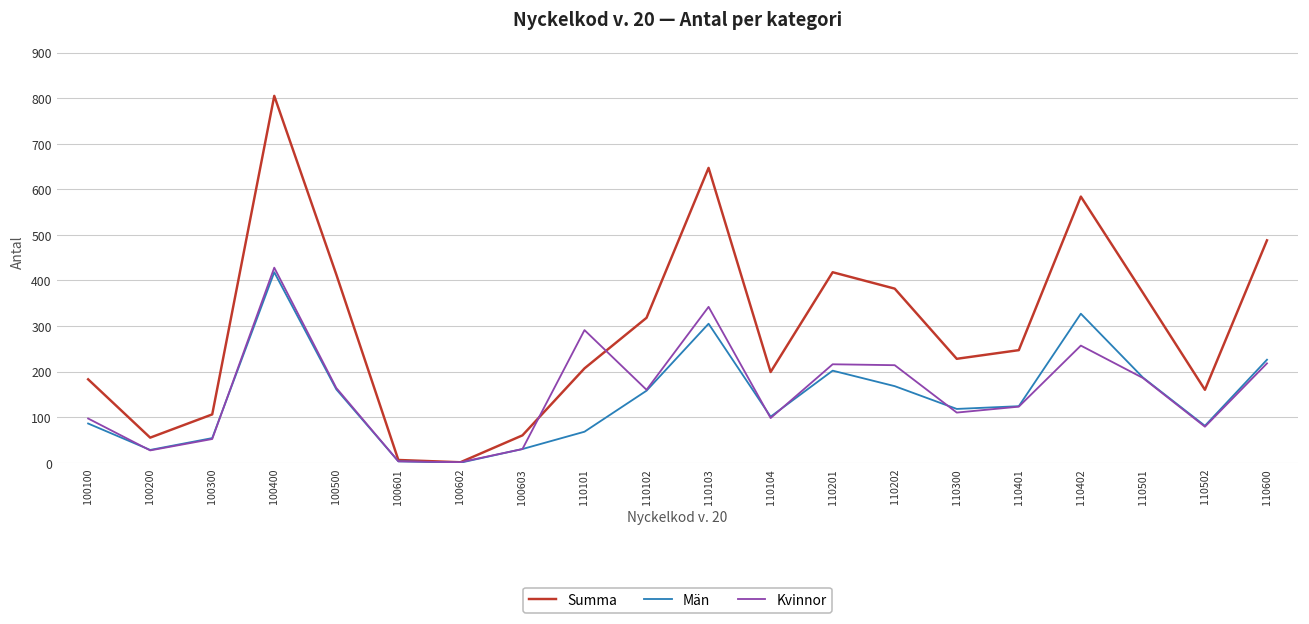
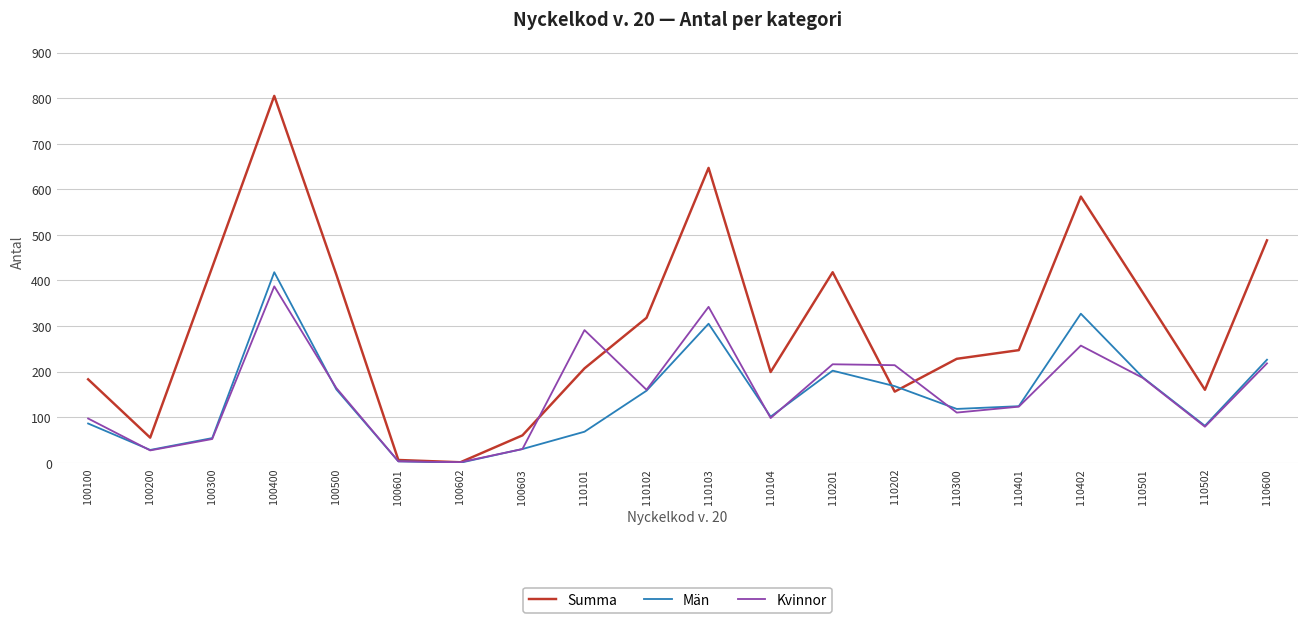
  {
    "Summa": {
      "100100": 180,
      "100200": 60,
-     "100300": 110,
+     "100300": 430,
      "100400": 810,
      "100500": 410,
      "100603": 60,
      "110101": 210,
      "110102": 320,
      "110103": 650,
      "110104": 200,
      "110201": 420,
-     "110202": 380,
+     "110202": 160,
      "110300": 230,
      "110401": 250,
      "110402": 580,
      "110501": 370,
      "110502": 160,
      "110600": 490
    },
    "Män": {
      "100100": 90,
      "100400": 420,
      "110101": 70,
      "110103": 310,
      "110201": 200,
      "110202": 170,
      "110300": 120,
      "110402": 330,
      "110600": 230
    },
    "Kvinnor": {
      "100100": 100,
-     "100400": 430,
+     "100400": 390,
      "110101": 290,
      "110103": 340,
      "110201": 220,
      "110202": 210,
      "110300": 110,
      "110402": 260,
      "110600": 220
    }
  }
